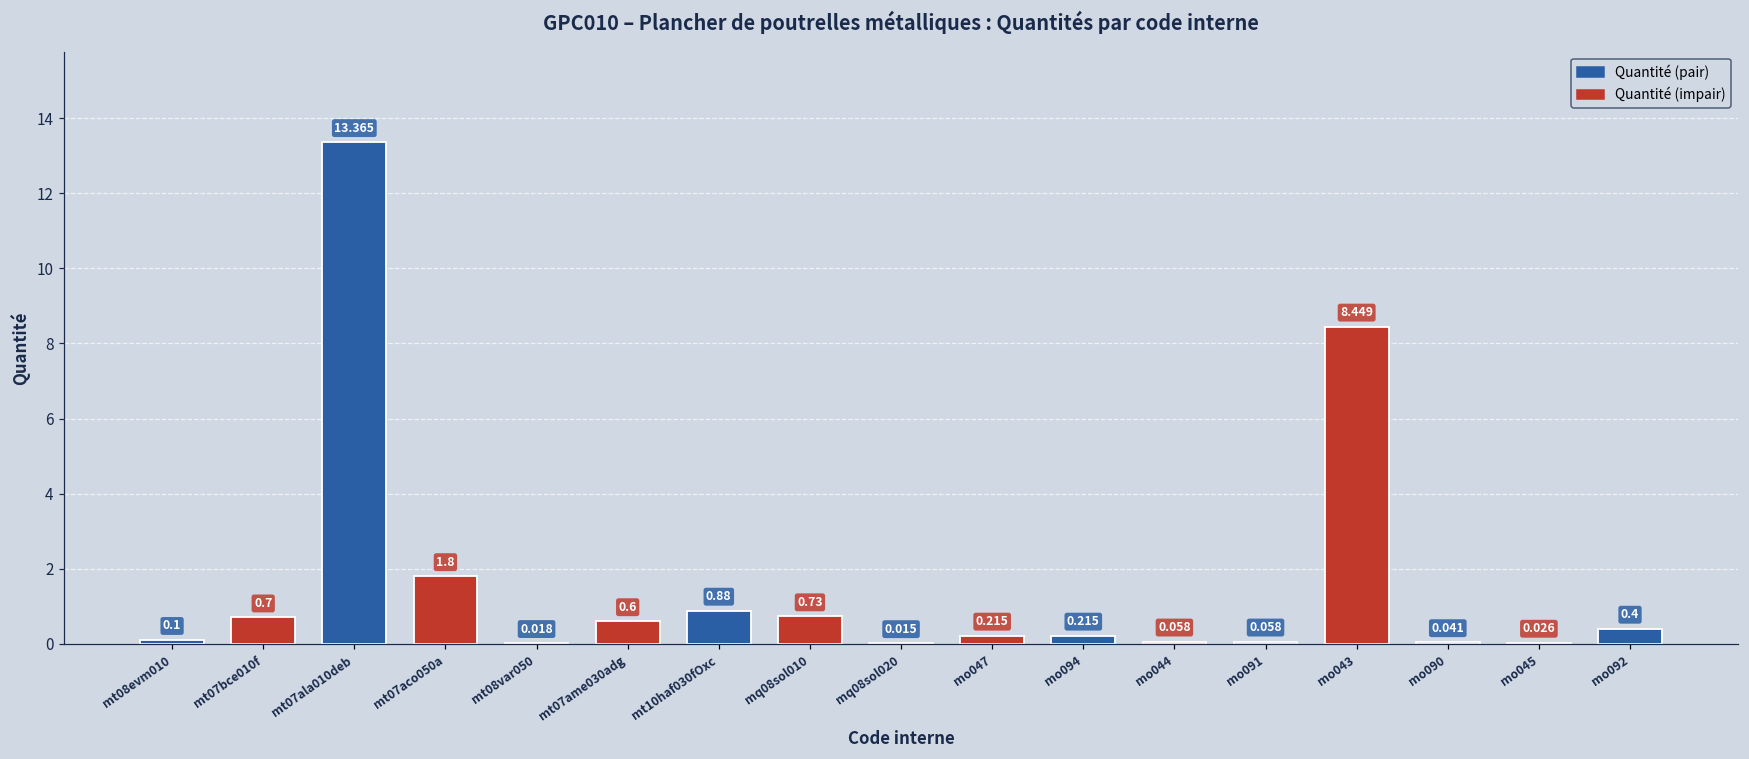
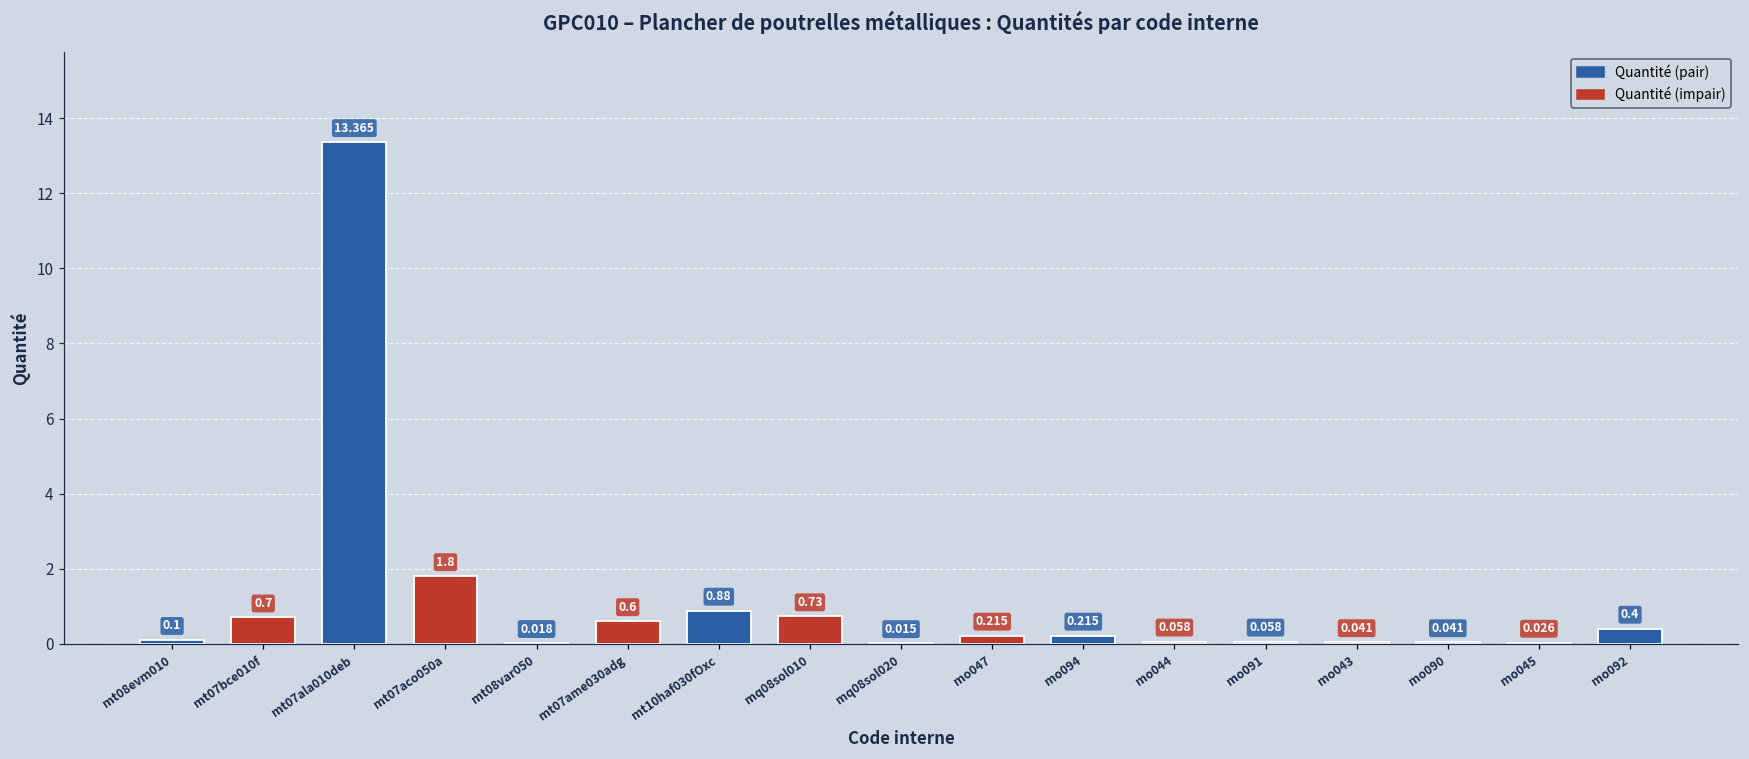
  {
-   "mo043": 8.449
+   "mo043": 0.041
  }
